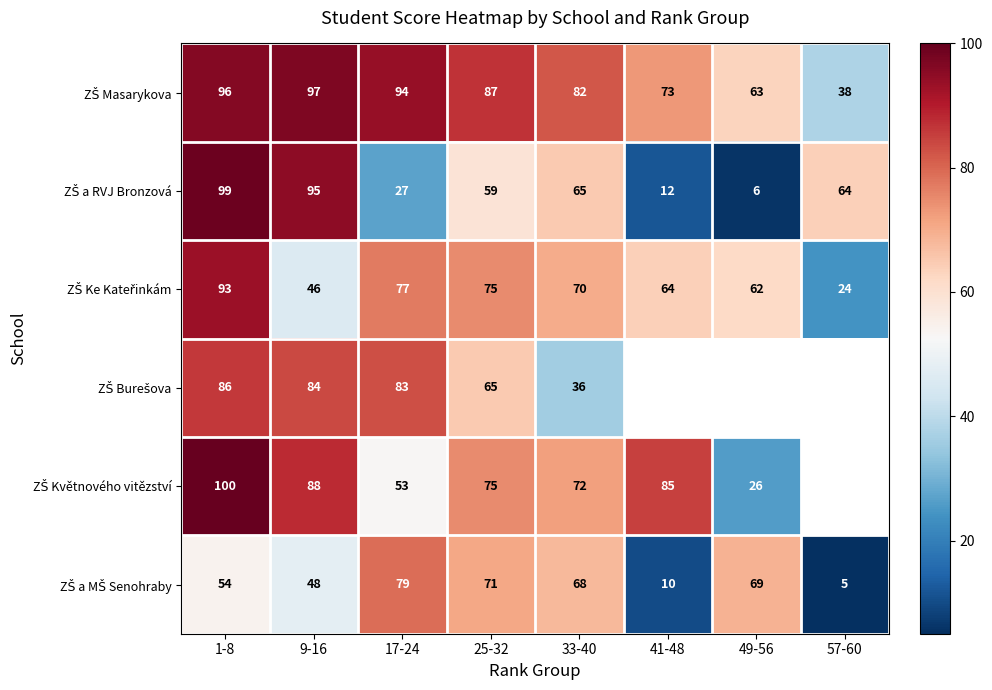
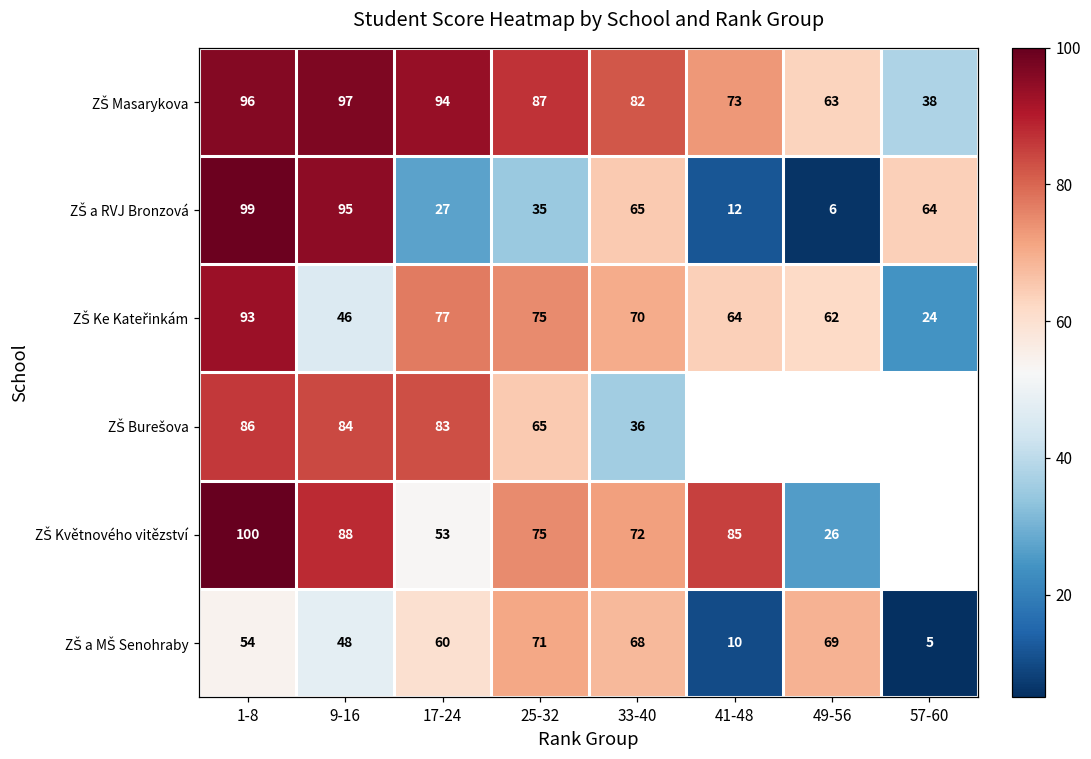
  {
    "ZŠ Masarykova": {
      "1-8": 96,
      "9-16": 97,
      "17-24": 94,
      "25-32": 87,
      "33-40": 82,
      "41-48": 73,
      "49-56": 63,
      "57-60": 38
    },
    "ZŠ a RVJ Bronzová": {
      "1-8": 99,
      "9-16": 95,
      "17-24": 27,
-     "25-32": 59,
+     "25-32": 35,
      "33-40": 65,
      "41-48": 12,
      "49-56": 6,
      "57-60": 64
    },
    "ZŠ Ke Kateřinkám": {
      "1-8": 93,
      "9-16": 46,
      "17-24": 77,
      "25-32": 75,
      "33-40": 70,
      "41-48": 64,
      "49-56": 62,
      "57-60": 24
    },
    "ZŠ Burešova": {
      "1-8": 86,
      "9-16": 84,
      "17-24": 83,
      "25-32": 65,
      "33-40": 36
    },
    "ZŠ Květnového vitězství": {
      "1-8": 100,
      "9-16": 88,
      "17-24": 53,
      "25-32": 75,
      "33-40": 72,
      "41-48": 85,
      "49-56": 26
    },
    "ZŠ a MŠ Senohraby": {
      "1-8": 54,
      "9-16": 48,
-     "17-24": 79,
+     "17-24": 60,
      "25-32": 71,
      "33-40": 68,
      "41-48": 10,
      "49-56": 69,
      "57-60": 5
    }
  }
